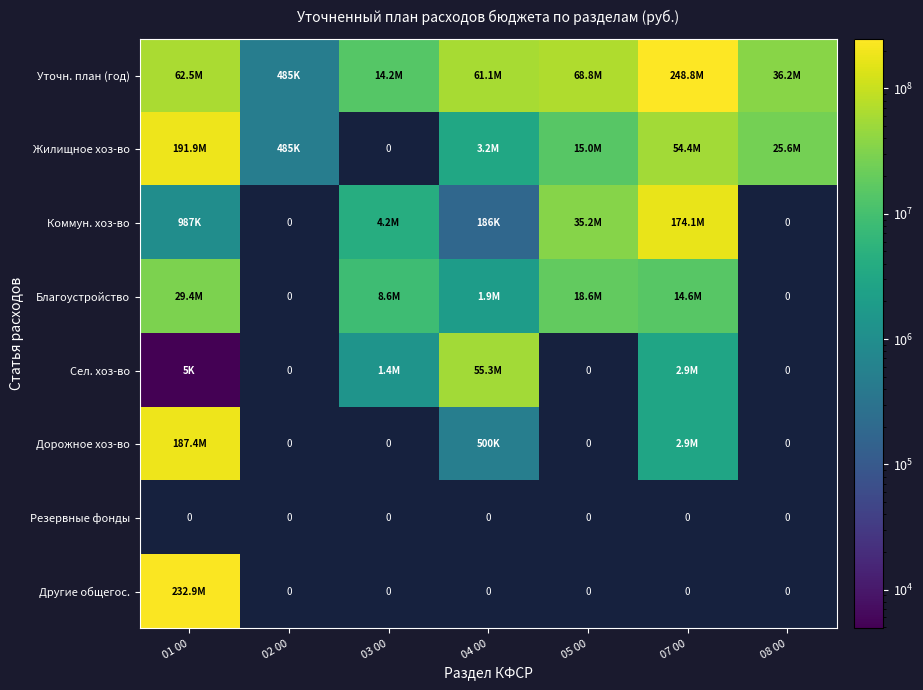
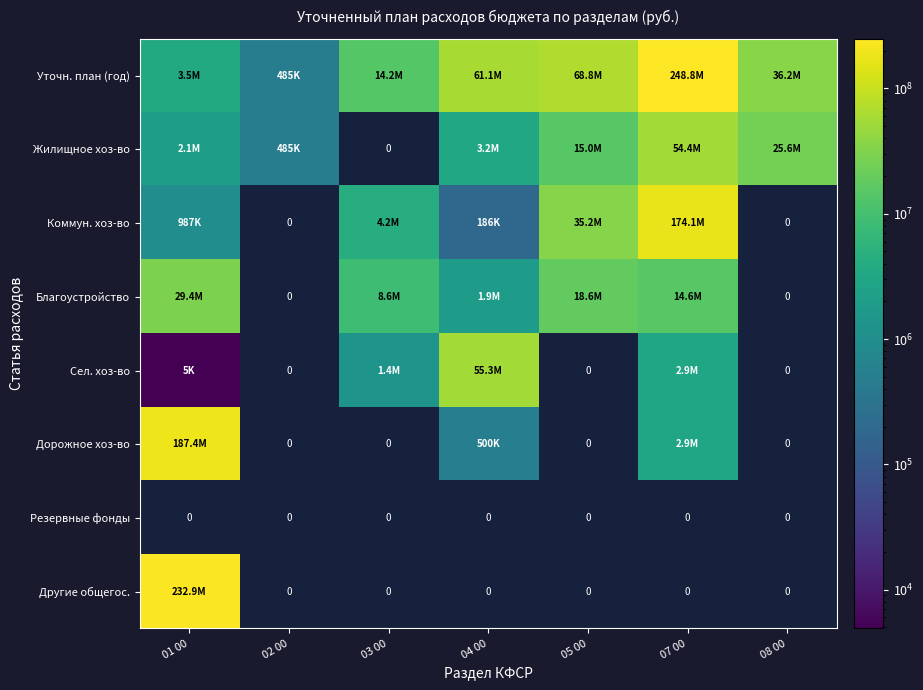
  {
    "Уточн. план (год)": {
-     "01 00": "62.5M",
+     "01 00": "3.5M",
      "02 00": "485K",
      "03 00": "14.2M",
      "04 00": "61.1M",
      "05 00": "68.8M",
      "07 00": "248.8M",
      "08 00": "36.2M"
    },
    "Жилищное хоз-во": {
-     "01 00": "191.9M",
+     "01 00": "2.1M",
      "02 00": "485K",
      "04 00": "3.2M",
      "05 00": "15.0M",
      "07 00": "54.4M",
      "08 00": "25.6M"
    },
    "Коммун. хоз-во": {
      "01 00": "987K",
      "03 00": "4.2M",
      "04 00": "186K",
      "05 00": "35.2M",
      "07 00": "174.1M"
    },
    "Благоустройство": {
      "01 00": "29.4M",
      "03 00": "8.6M",
      "04 00": "1.9M",
      "05 00": "18.6M",
      "07 00": "14.6M"
    },
    "Сел. хоз-во": {
      "01 00": "5K",
      "03 00": "1.4M",
      "04 00": "55.3M",
      "07 00": "2.9M"
    },
    "Дорожное хоз-во": {
      "01 00": "187.4M",
      "04 00": "500K",
      "07 00": "2.9M"
    },
    "Другие общегос.": {
      "01 00": "232.9M"
    }
  }
